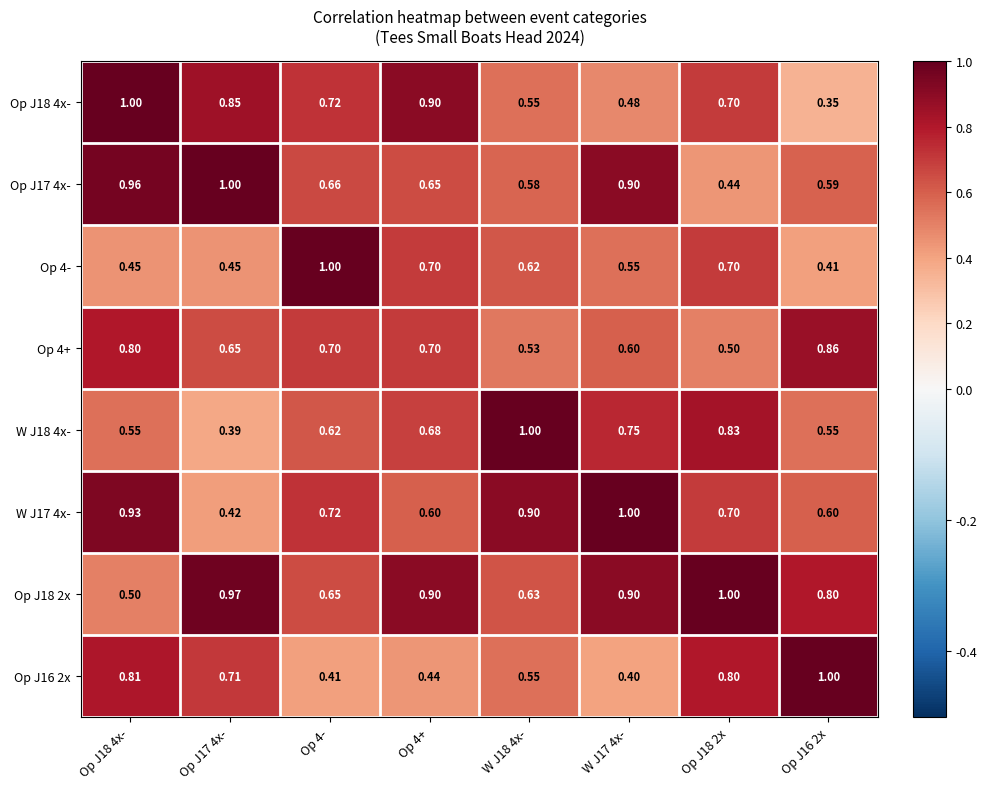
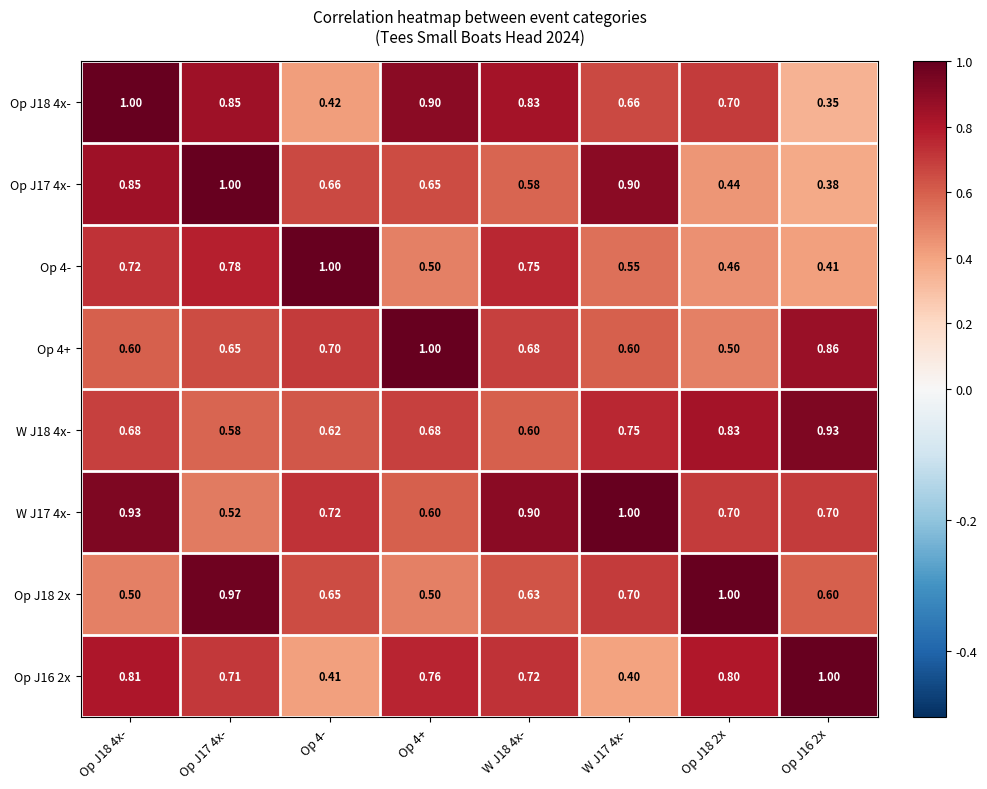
  {
    "Op J18 4x-": {
      "Op J18 4x-": 1.00,
      "Op J17 4x-": 0.85,
-     "Op 4-": 0.72,
+     "Op 4-": 0.42,
      "Op 4+": 0.90,
-     "W J18 4x-": 0.55,
-     "W J17 4x-": 0.48,
+     "W J18 4x-": 0.83,
+     "W J17 4x-": 0.66,
      "Op J18 2x": 0.70,
      "Op J16 2x": 0.35
    },
    "Op J17 4x-": {
-     "Op J18 4x-": 0.96,
+     "Op J18 4x-": 0.85,
      "Op J17 4x-": 1.00,
      "Op 4-": 0.66,
      "Op 4+": 0.65,
      "W J18 4x-": 0.58,
      "W J17 4x-": 0.90,
      "Op J18 2x": 0.44,
-     "Op J16 2x": 0.59
+     "Op J16 2x": 0.38
    },
    "Op 4-": {
-     "Op J18 4x-": 0.45,
-     "Op J17 4x-": 0.45,
+     "Op J18 4x-": 0.72,
+     "Op J17 4x-": 0.78,
      "Op 4-": 1.00,
-     "Op 4+": 0.70,
-     "W J18 4x-": 0.62,
+     "Op 4+": 0.50,
+     "W J18 4x-": 0.75,
      "W J17 4x-": 0.55,
-     "Op J18 2x": 0.70,
+     "Op J18 2x": 0.46,
      "Op J16 2x": 0.41
    },
    "Op 4+": {
-     "Op J18 4x-": 0.80,
+     "Op J18 4x-": 0.60,
      "Op J17 4x-": 0.65,
      "Op 4-": 0.70,
-     "Op 4+": 0.70,
-     "W J18 4x-": 0.53,
+     "Op 4+": 1.00,
+     "W J18 4x-": 0.68,
      "W J17 4x-": 0.60,
      "Op J18 2x": 0.50,
      "Op J16 2x": 0.86
    },
    "W J18 4x-": {
-     "Op J18 4x-": 0.55,
-     "Op J17 4x-": 0.39,
+     "Op J18 4x-": 0.68,
+     "Op J17 4x-": 0.58,
      "Op 4-": 0.62,
      "Op 4+": 0.68,
-     "W J18 4x-": 1.00,
+     "W J18 4x-": 0.60,
      "W J17 4x-": 0.75,
      "Op J18 2x": 0.83,
-     "Op J16 2x": 0.55
+     "Op J16 2x": 0.93
    },
    "W J17 4x-": {
      "Op J18 4x-": 0.93,
-     "Op J17 4x-": 0.42,
+     "Op J17 4x-": 0.52,
      "Op 4-": 0.72,
      "Op 4+": 0.60,
      "W J18 4x-": 0.90,
      "W J17 4x-": 1.00,
      "Op J18 2x": 0.70,
-     "Op J16 2x": 0.60
+     "Op J16 2x": 0.70
    },
    "Op J18 2x": {
      "Op J18 4x-": 0.50,
      "Op J17 4x-": 0.97,
      "Op 4-": 0.65,
-     "Op 4+": 0.90,
+     "Op 4+": 0.50,
      "W J18 4x-": 0.63,
-     "W J17 4x-": 0.90,
+     "W J17 4x-": 0.70,
      "Op J18 2x": 1.00,
-     "Op J16 2x": 0.80
+     "Op J16 2x": 0.60
    },
    "Op J16 2x": {
      "Op J18 4x-": 0.81,
      "Op J17 4x-": 0.71,
      "Op 4-": 0.41,
-     "Op 4+": 0.44,
-     "W J18 4x-": 0.55,
+     "Op 4+": 0.76,
+     "W J18 4x-": 0.72,
      "W J17 4x-": 0.40,
      "Op J18 2x": 0.80,
      "Op J16 2x": 1.00
    }
  }
